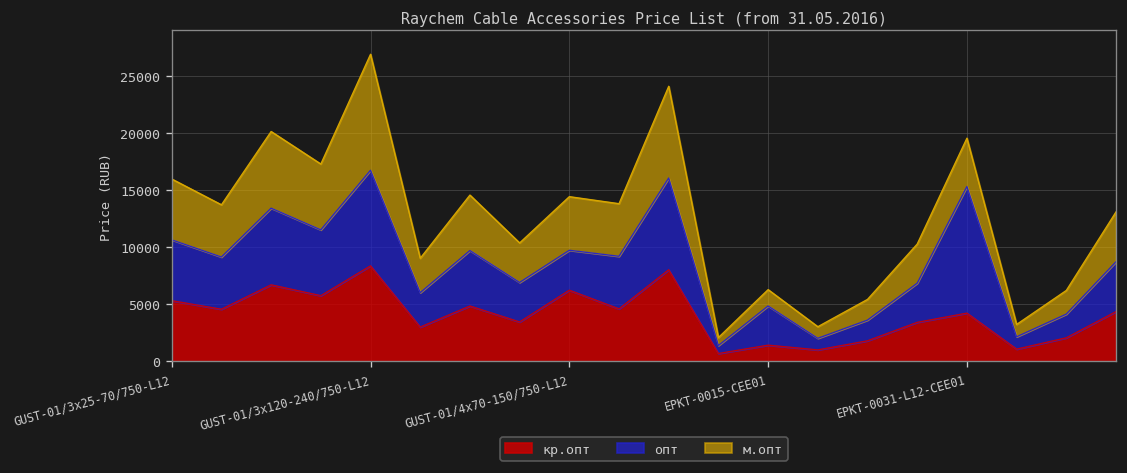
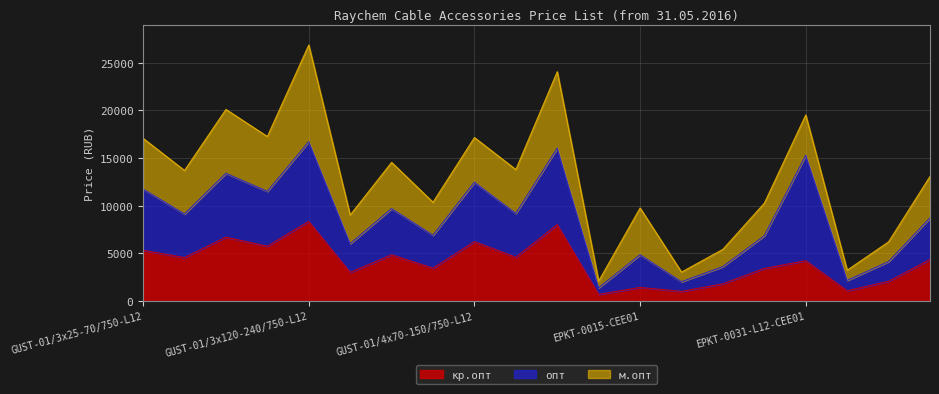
  {
    "кр.опт": {
      "GUST-01/3x25-70/750-L12": 5000,
      "GUST-01/3x120-240/750-L12": 8000,
      "GUST-01/4x70-150/750-L12": 6000,
      "EPKT-0015-CEE01": 1000,
      "EPKT-0031-L12-CEE01": 4000
    },
    "опт": {
-     "GUST-01/3x25-70/750-L12": 5000,
+     "GUST-01/3x25-70/750-L12": 6000,
      "GUST-01/3x120-240/750-L12": 8000,
-     "GUST-01/4x70-150/750-L12": 3000,
+     "GUST-01/4x70-150/750-L12": 6000,
      "EPKT-0015-CEE01": 3000,
      "EPKT-0031-L12-CEE01": 11000
    },
    "м.опт": {
      "GUST-01/3x25-70/750-L12": 5000,
      "GUST-01/3x120-240/750-L12": 10000,
      "GUST-01/4x70-150/750-L12": 5000,
-     "EPKT-0015-CEE01": 1000,
+     "EPKT-0015-CEE01": 5000,
      "EPKT-0031-L12-CEE01": 4000
    }
  }
